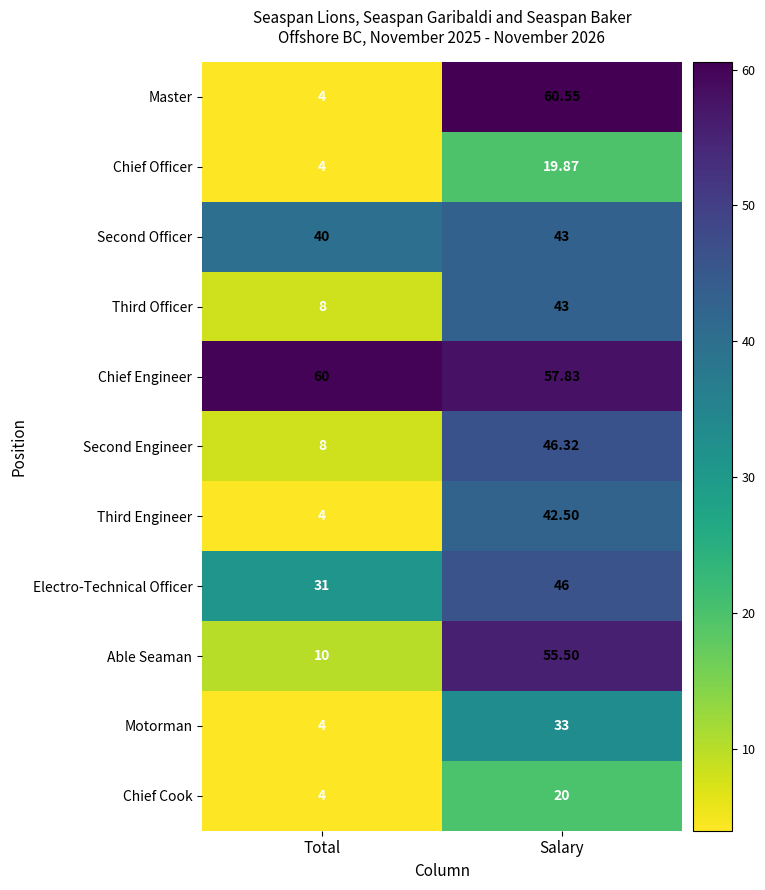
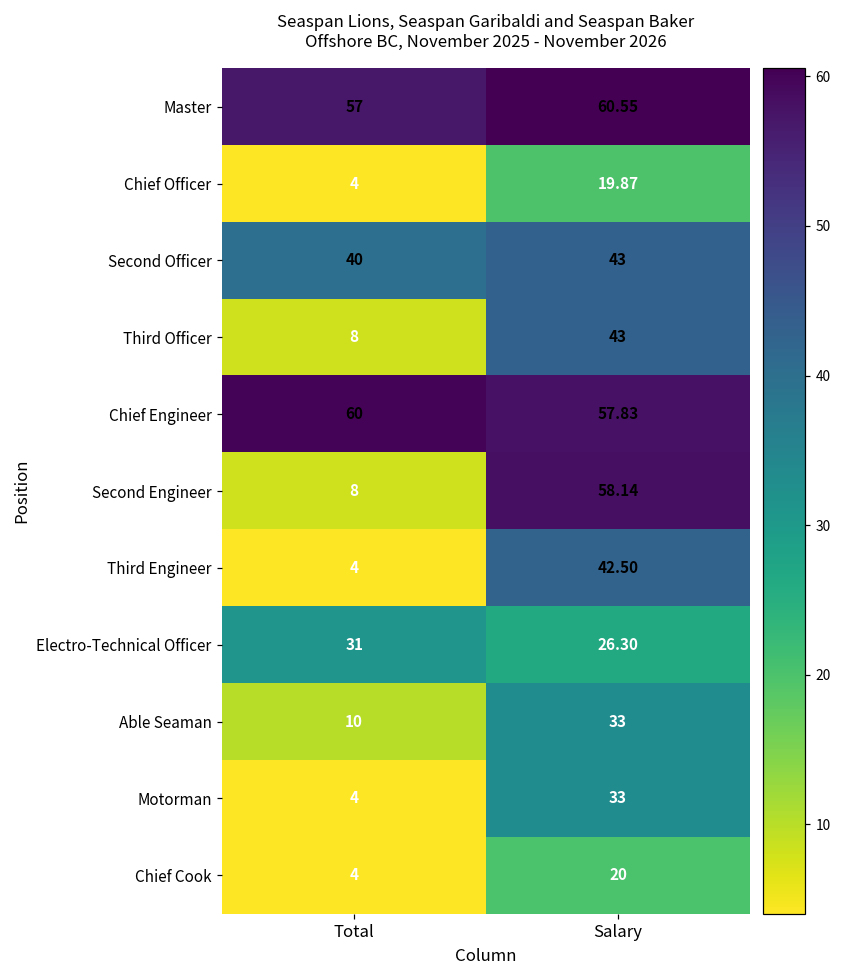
  {
    "Master": {
-     "Total": 4,
+     "Total": 57,
      "Salary": 60.55
    },
    "Chief Officer": {
      "Total": 4,
      "Salary": 19.87
    },
    "Second Officer": {
      "Total": 40,
      "Salary": 43
    },
    "Third Officer": {
      "Total": 8,
      "Salary": 43
    },
    "Chief Engineer": {
      "Total": 60,
      "Salary": 57.83
    },
    "Second Engineer": {
      "Total": 8,
-     "Salary": 46.32
+     "Salary": 58.14
    },
    "Third Engineer": {
      "Total": 4,
      "Salary": 42.50
    },
    "Electro-Technical Officer": {
      "Total": 31,
-     "Salary": 46
+     "Salary": 26.30
    },
    "Able Seaman": {
      "Total": 10,
-     "Salary": 55.50
+     "Salary": 33
    },
    "Motorman": {
      "Total": 4,
      "Salary": 33
    },
    "Chief Cook": {
      "Total": 4,
      "Salary": 20
    }
  }
